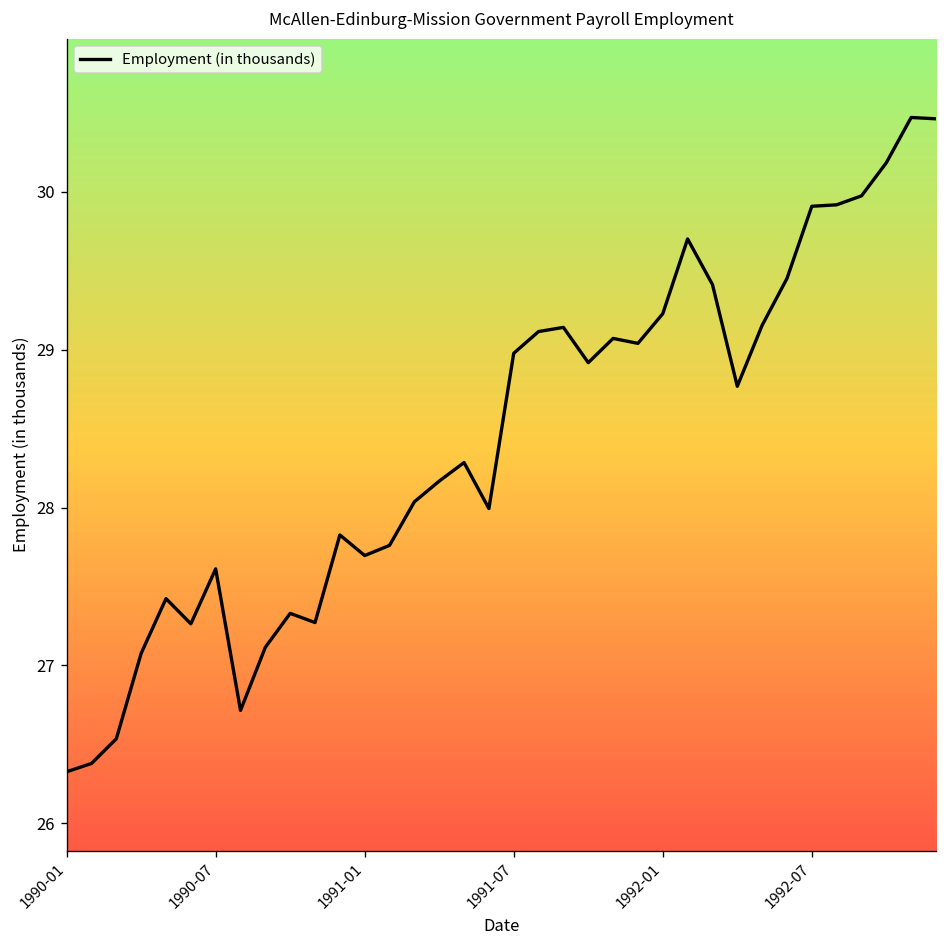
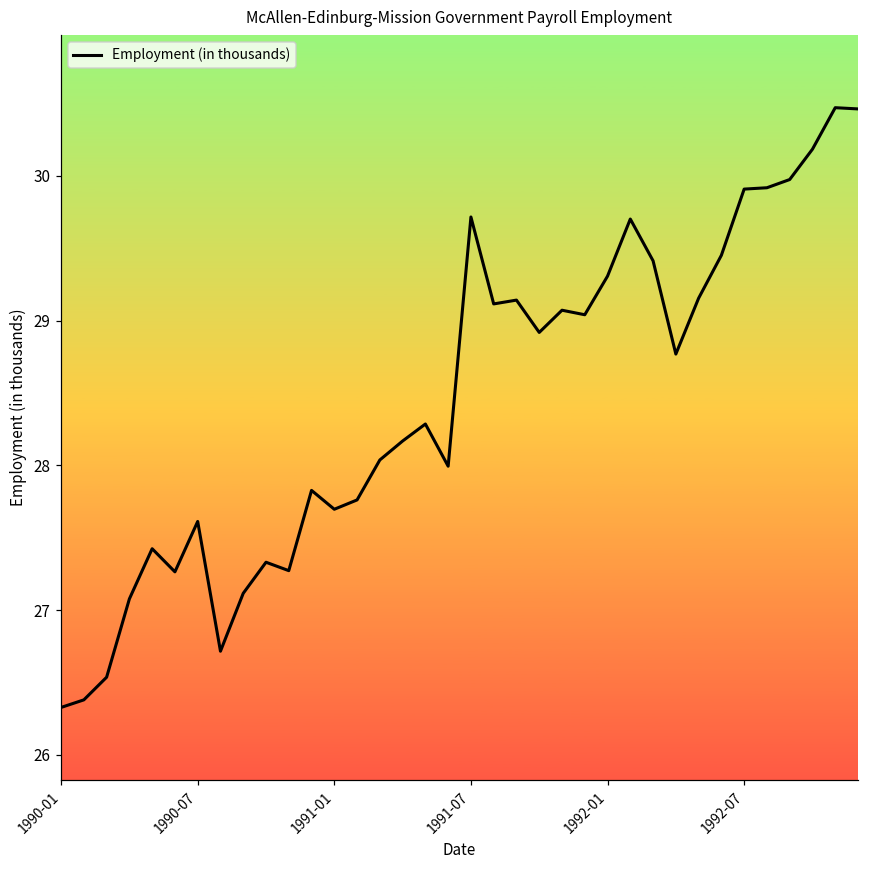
  {
    "1990-01": 26.33,
    "1990-07": 27.61,
    "1991-01": 27.70,
-   "1991-07": 28.98,
-   "1992-01": 29.23,
+   "1991-07": 29.72,
+   "1992-01": 29.31,
    "1992-07": 29.91
  }
